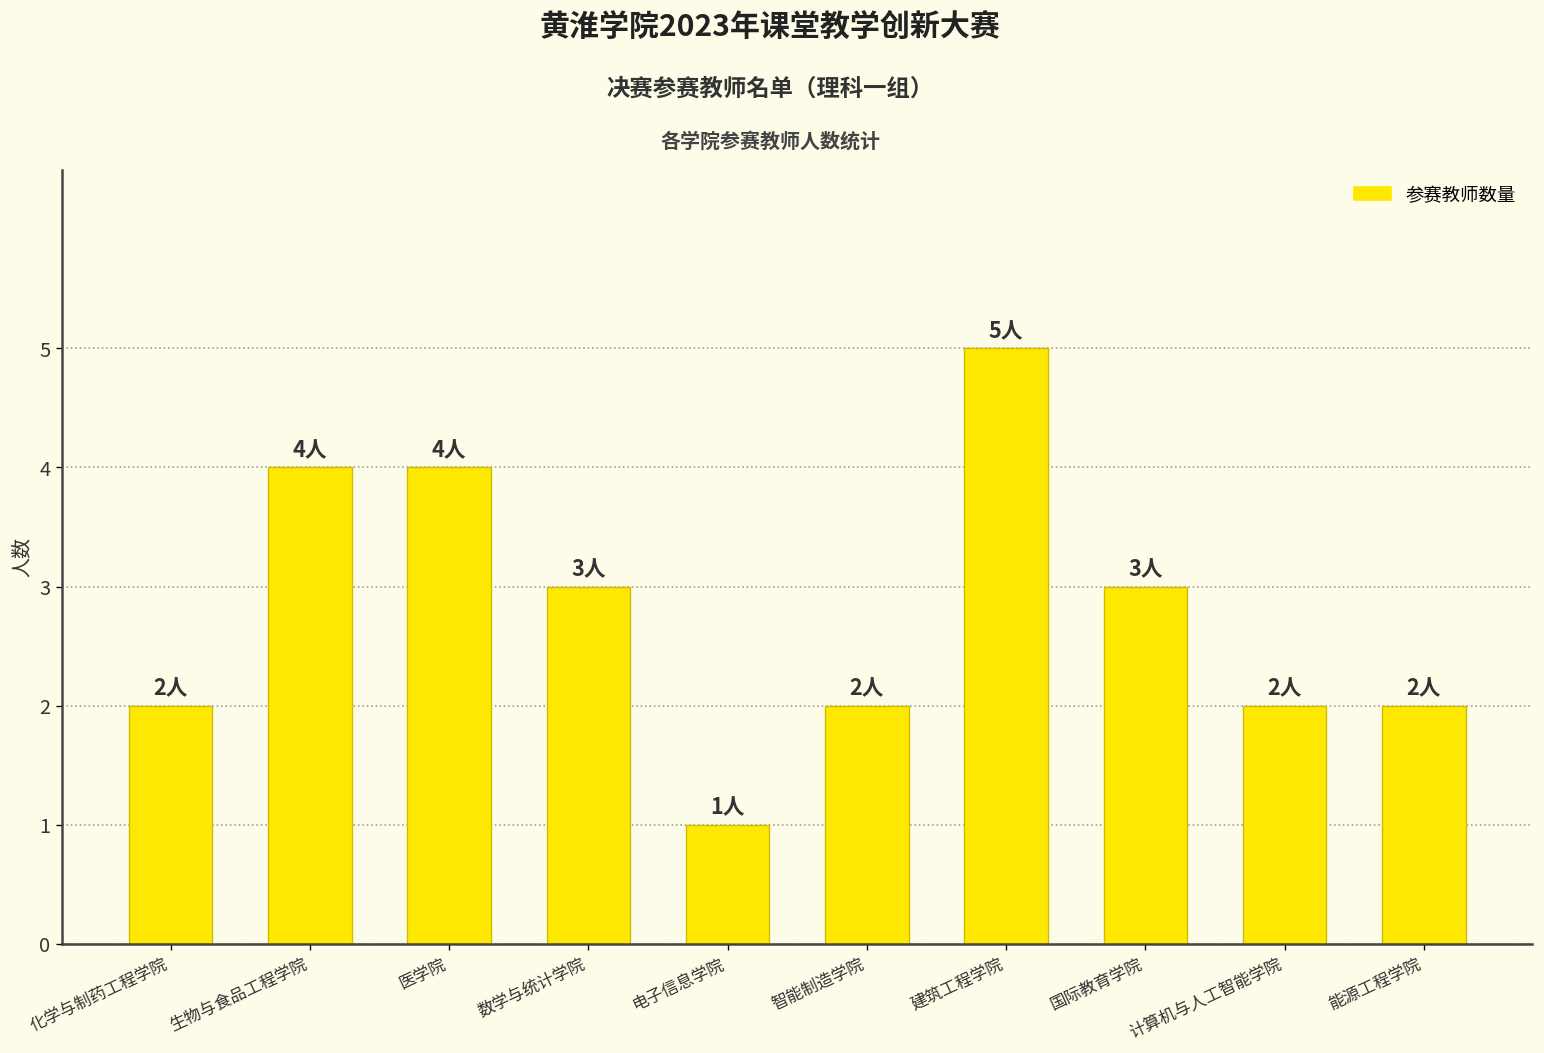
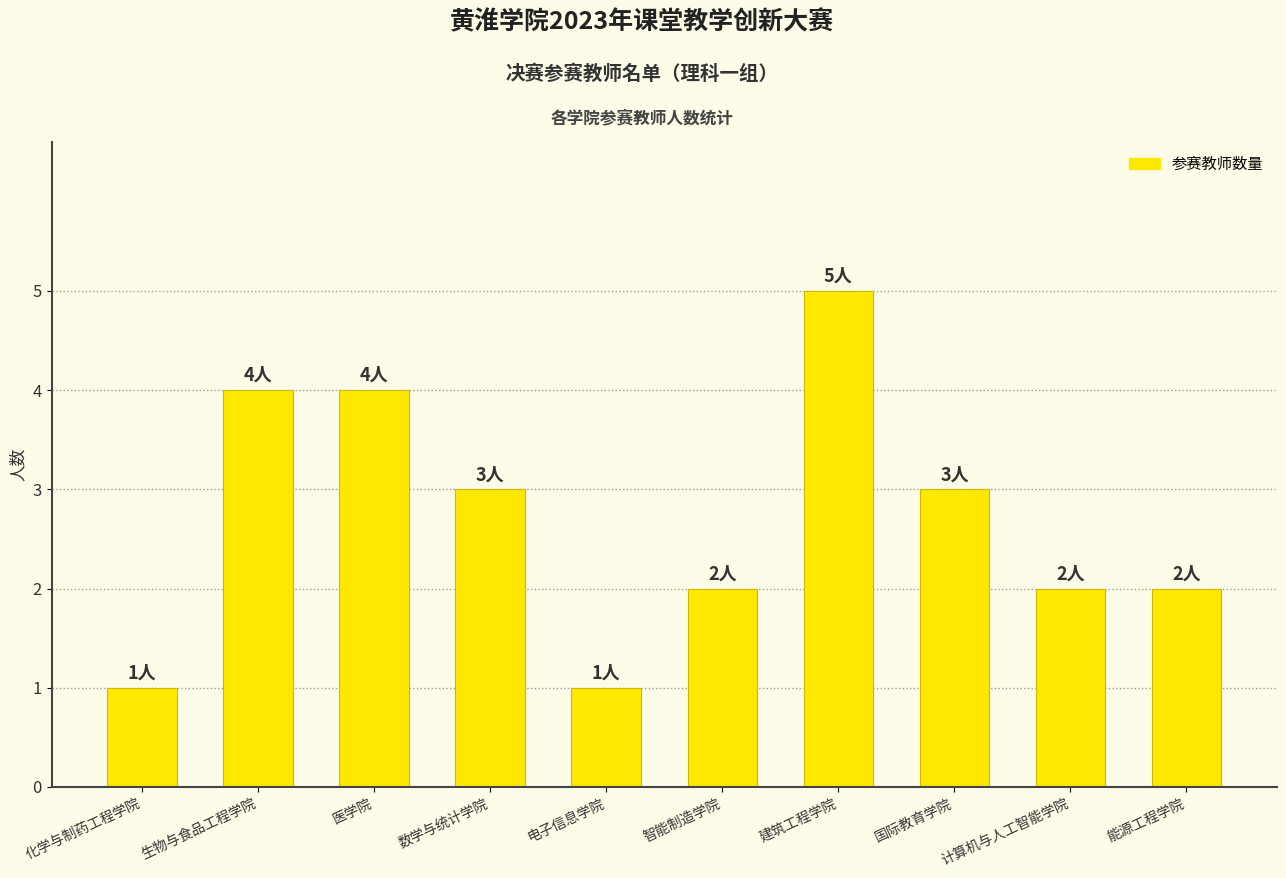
  {
-   "化学与制药工程学院": "2人",
+   "化学与制药工程学院": "1人",
    "生物与食品工程学院": "4人",
    "医学院": "4人",
    "数学与统计学院": "3人",
    "电子信息学院": "1人",
    "智能制造学院": "2人",
    "建筑工程学院": "5人",
    "国际教育学院": "3人",
    "计算机与人工智能学院": "2人",
    "能源工程学院": "2人"
  }
